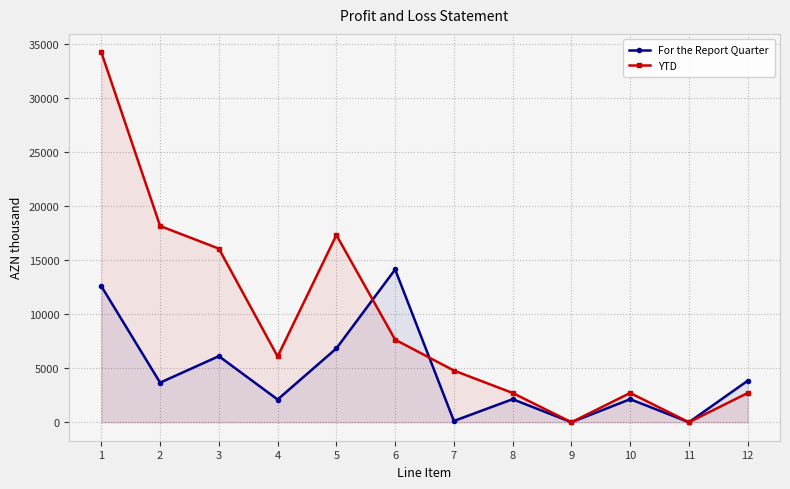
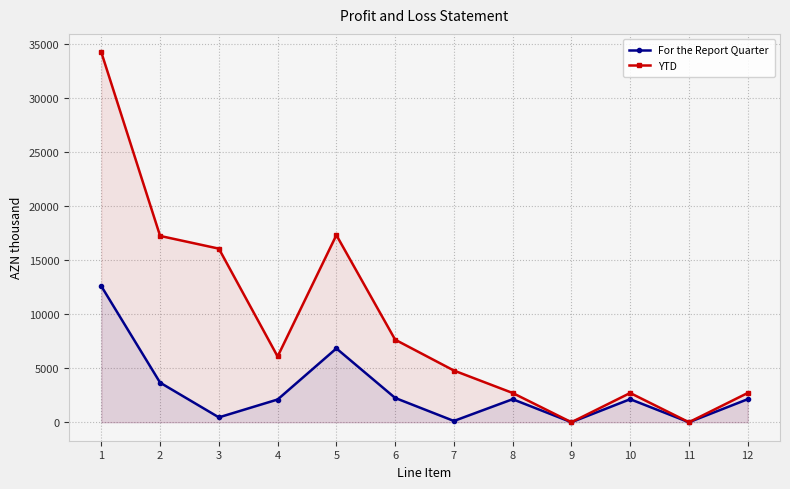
  {
    "For the Report Quarter": {
      "1": 12600,
      "2": 3700,
-     "3": 6100,
+     "3": 500,
      "4": 2100,
      "5": 6800,
-     "6": 14100,
+     "6": 2200,
      "7": 100,
      "8": 2100,
      "10": 2100,
-     "12": 3800
+     "12": 2100
    },
    "YTD": {
      "1": 34200,
-     "2": 18200,
+     "2": 17200,
      "3": 16100,
      "4": 6100,
      "5": 17300,
      "6": 7600,
      "7": 4800,
      "8": 2700,
      "10": 2700,
      "12": 2700
    }
  }
